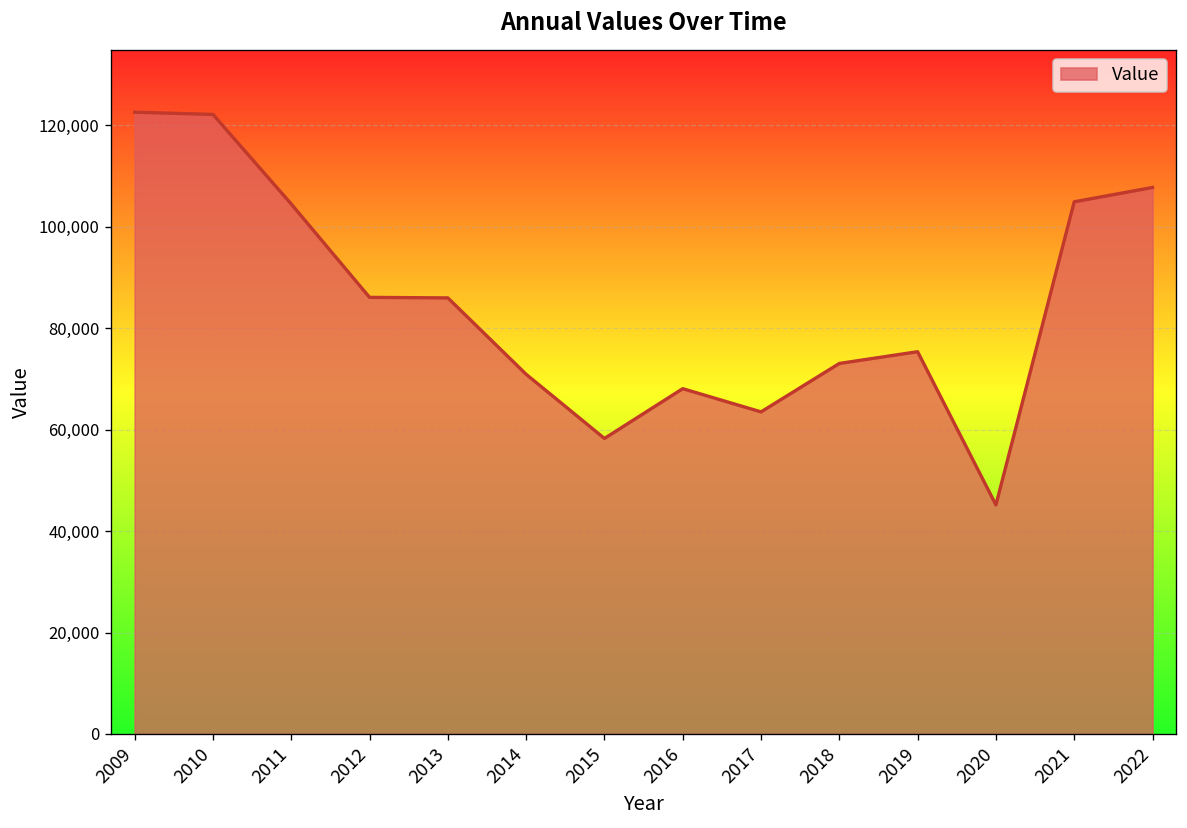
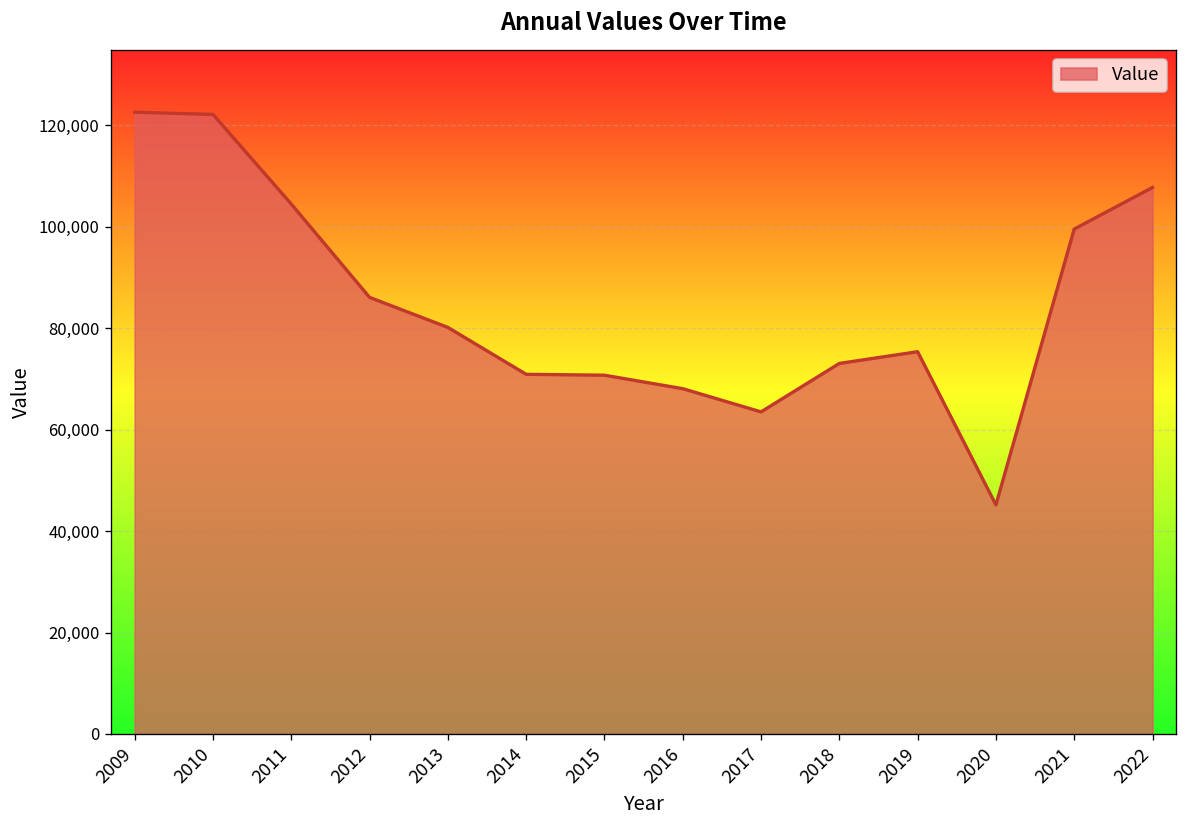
  {
    "2009": "123,000",
    "2010": "122,000",
    "2011": "104,000",
    "2012": "86,000",
-   "2013": "86,000",
+   "2013": "80,000",
    "2014": "71,000",
-   "2015": "58,000",
+   "2015": "71,000",
    "2016": "68,000",
    "2017": "63,000",
    "2018": "73,000",
    "2019": "75,000",
    "2020": "45,000",
-   "2021": "105,000",
+   "2021": "100,000",
    "2022": "108,000"
  }
